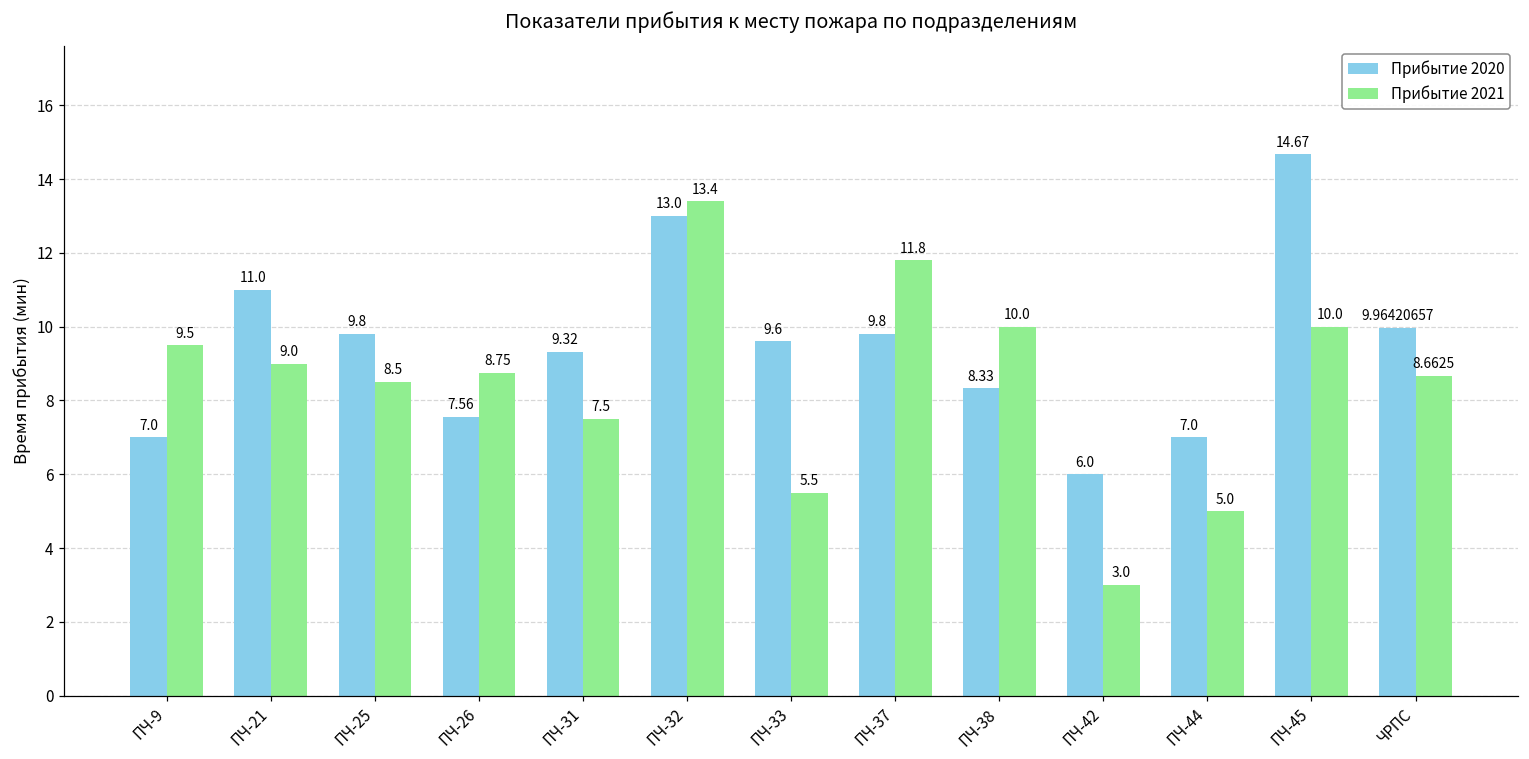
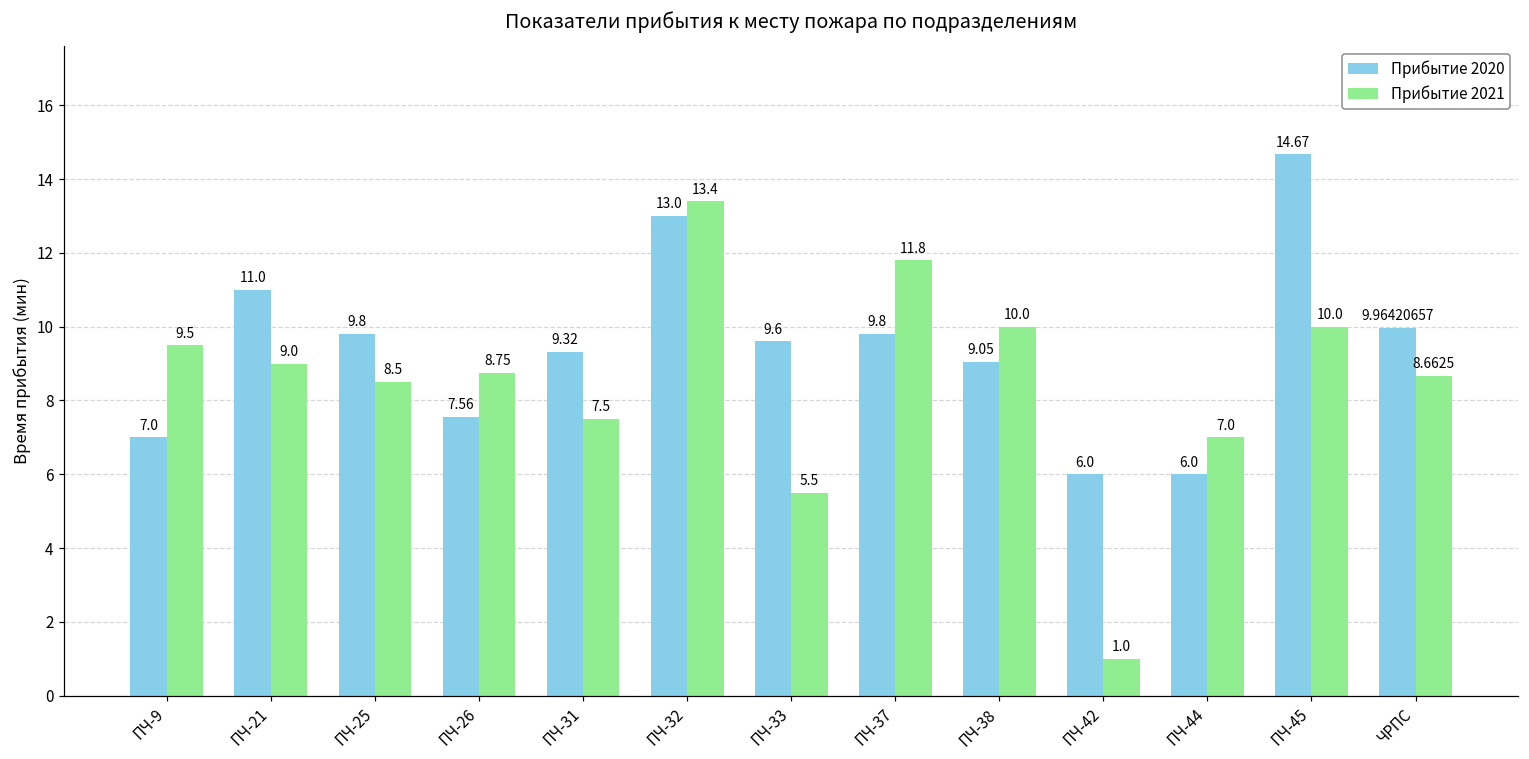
  {
    "Прибытие 2020": {
      "ПЧ-9": 7.0,
      "ПЧ-21": 11.0,
      "ПЧ-25": 9.8,
      "ПЧ-26": 7.56,
      "ПЧ-31": 9.32,
      "ПЧ-32": 13.0,
      "ПЧ-33": 9.6,
      "ПЧ-37": 9.8,
-     "ПЧ-38": 8.33,
+     "ПЧ-38": 9.05,
      "ПЧ-42": 6.0,
-     "ПЧ-44": 7.0,
+     "ПЧ-44": 6.0,
      "ПЧ-45": 14.67,
      "ЧРПС": 9.96420657
    },
    "Прибытие 2021": {
      "ПЧ-9": 9.5,
      "ПЧ-21": 9.0,
      "ПЧ-25": 8.5,
      "ПЧ-26": 8.75,
      "ПЧ-31": 7.5,
      "ПЧ-32": 13.4,
      "ПЧ-33": 5.5,
      "ПЧ-37": 11.8,
      "ПЧ-38": 10.0,
-     "ПЧ-42": 3.0,
-     "ПЧ-44": 5.0,
+     "ПЧ-42": 1.0,
+     "ПЧ-44": 7.0,
      "ПЧ-45": 10.0,
      "ЧРПС": 8.6625
    }
  }
